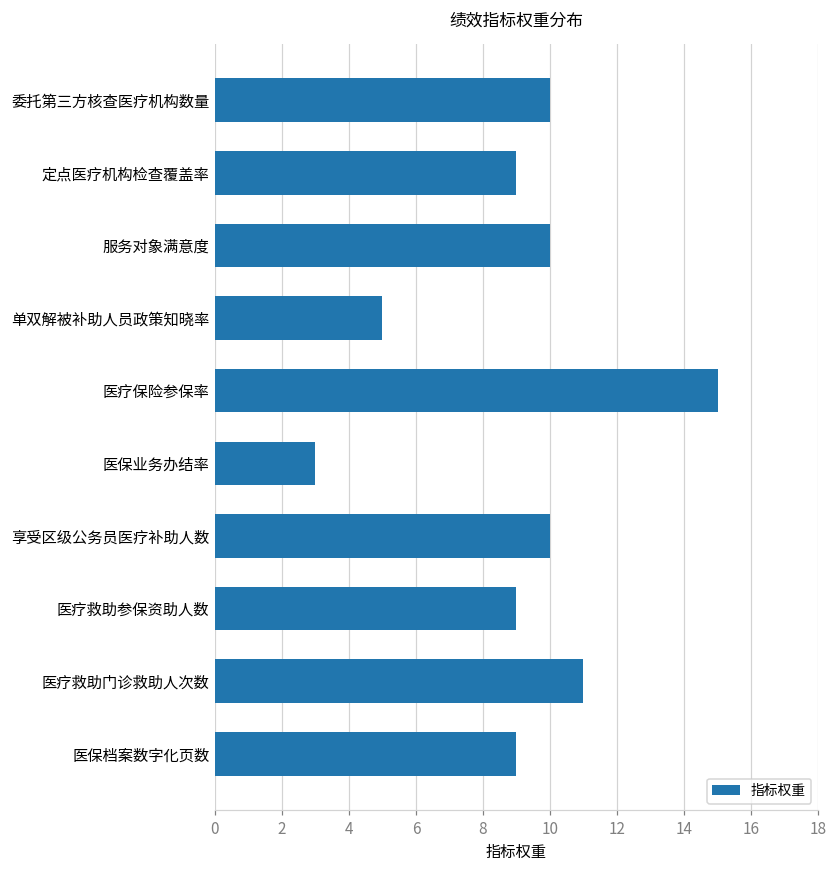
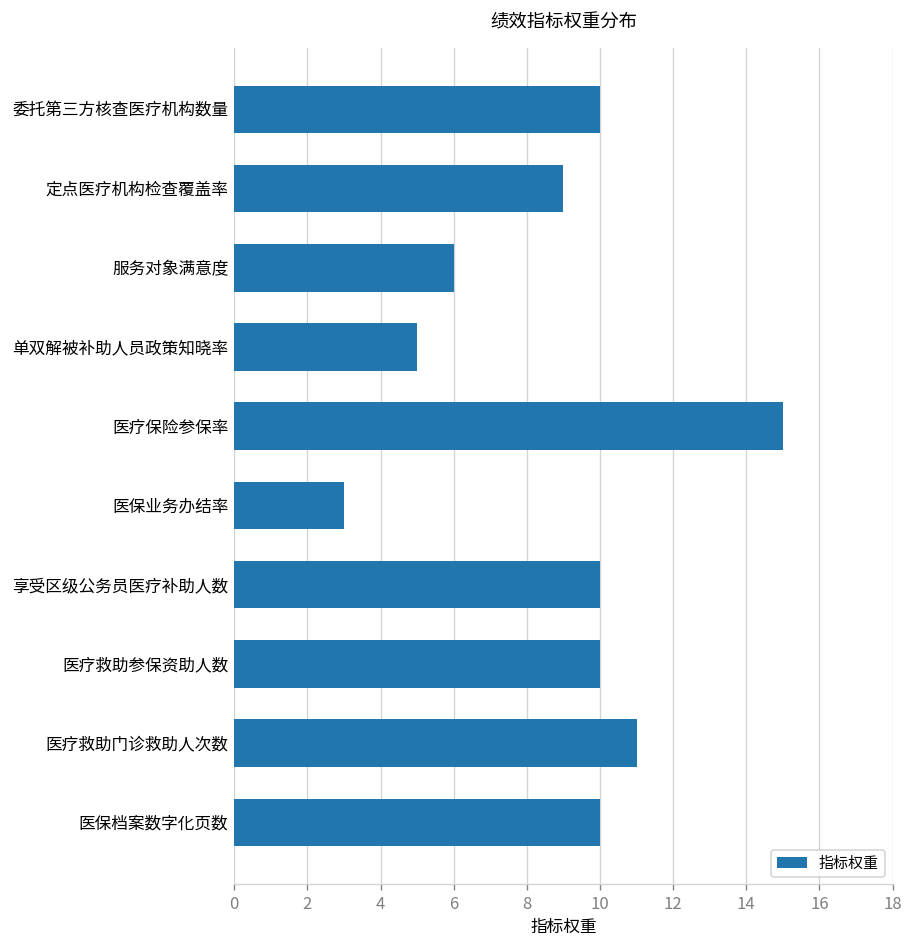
  {
    "委托第三方核查医疗机构数量": 10,
    "定点医疗机构检查覆盖率": 9,
-   "服务对象满意度": 10,
+   "服务对象满意度": 6,
    "单双解被补助人员政策知晓率": 5,
    "医疗保险参保率": 15,
    "医保业务办结率": 3,
    "享受区级公务员医疗补助人数": 10,
-   "医疗救助参保资助人数": 9,
+   "医疗救助参保资助人数": 10,
    "医疗救助门诊救助人次数": 11,
-   "医保档案数字化页数": 9
+   "医保档案数字化页数": 10
  }
